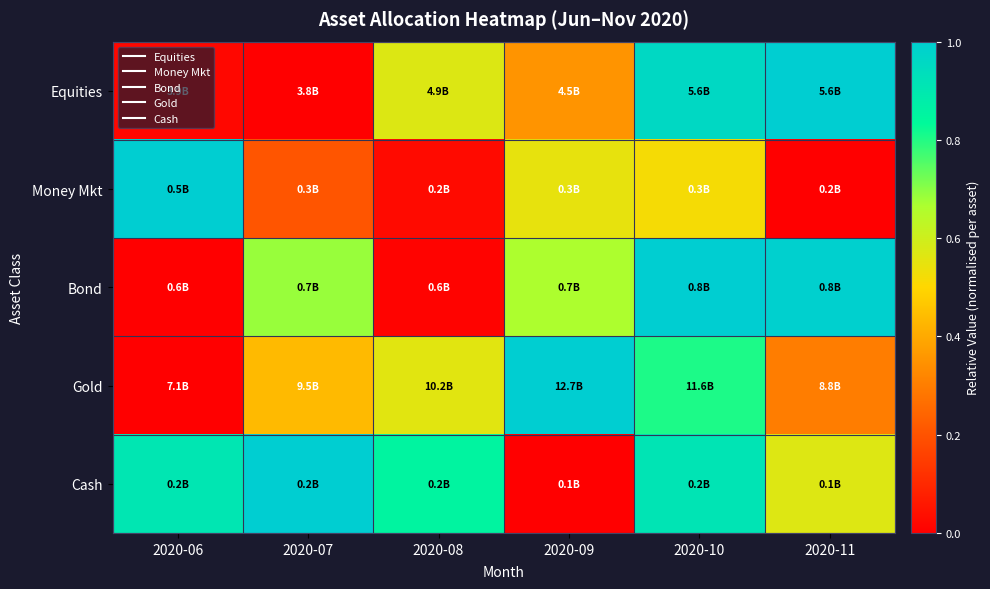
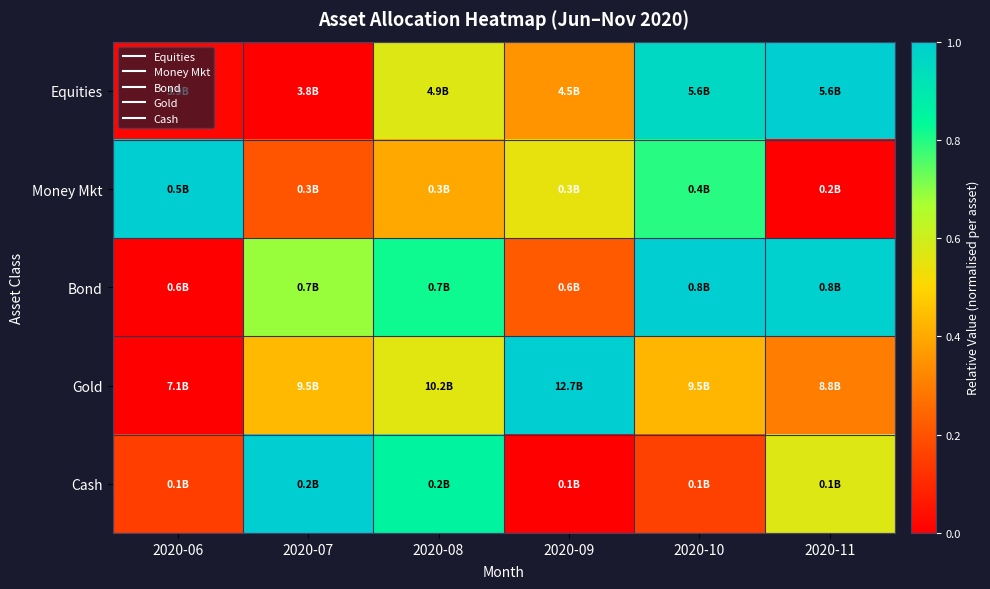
  {
    "Equities": {
      "2020-07": "3.8B",
      "2020-08": "4.9B",
      "2020-09": "4.5B",
      "2020-10": "5.6B",
      "2020-11": "5.6B"
    },
    "Money Mkt": {
      "2020-06": "0.5B",
      "2020-07": "0.3B",
-     "2020-08": "0.2B",
+     "2020-08": "0.3B",
      "2020-09": "0.3B",
-     "2020-10": "0.3B",
+     "2020-10": "0.4B",
      "2020-11": "0.2B"
    },
    "Bond": {
      "2020-06": "0.6B",
      "2020-07": "0.7B",
-     "2020-08": "0.6B",
-     "2020-09": "0.7B",
+     "2020-08": "0.7B",
+     "2020-09": "0.6B",
      "2020-10": "0.8B",
      "2020-11": "0.8B"
    },
    "Gold": {
      "2020-06": "7.1B",
      "2020-07": "9.5B",
      "2020-08": "10.2B",
      "2020-09": "12.7B",
-     "2020-10": "11.6B",
+     "2020-10": "9.5B",
      "2020-11": "8.8B"
    },
    "Cash": {
-     "2020-06": "0.2B",
+     "2020-06": "0.1B",
      "2020-07": "0.2B",
      "2020-08": "0.2B",
      "2020-09": "0.1B",
-     "2020-10": "0.2B",
+     "2020-10": "0.1B",
      "2020-11": "0.1B"
    }
  }
